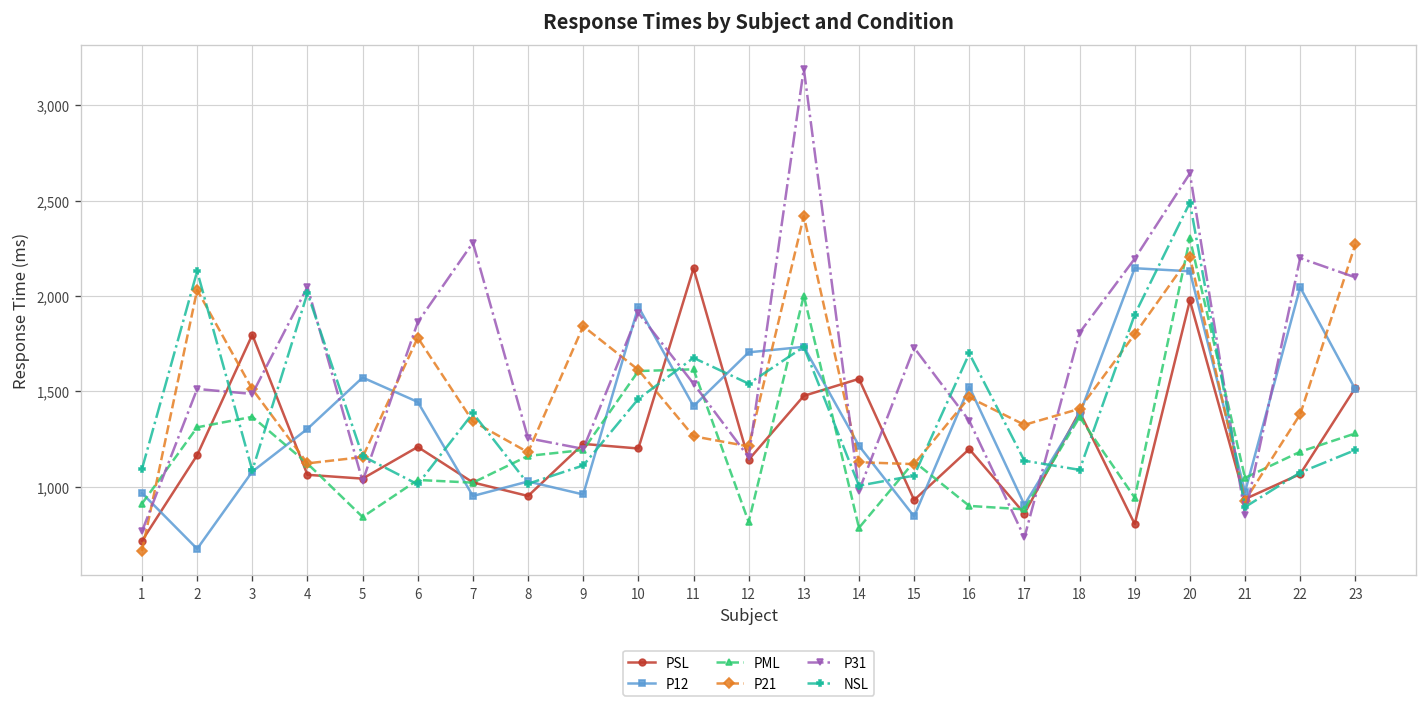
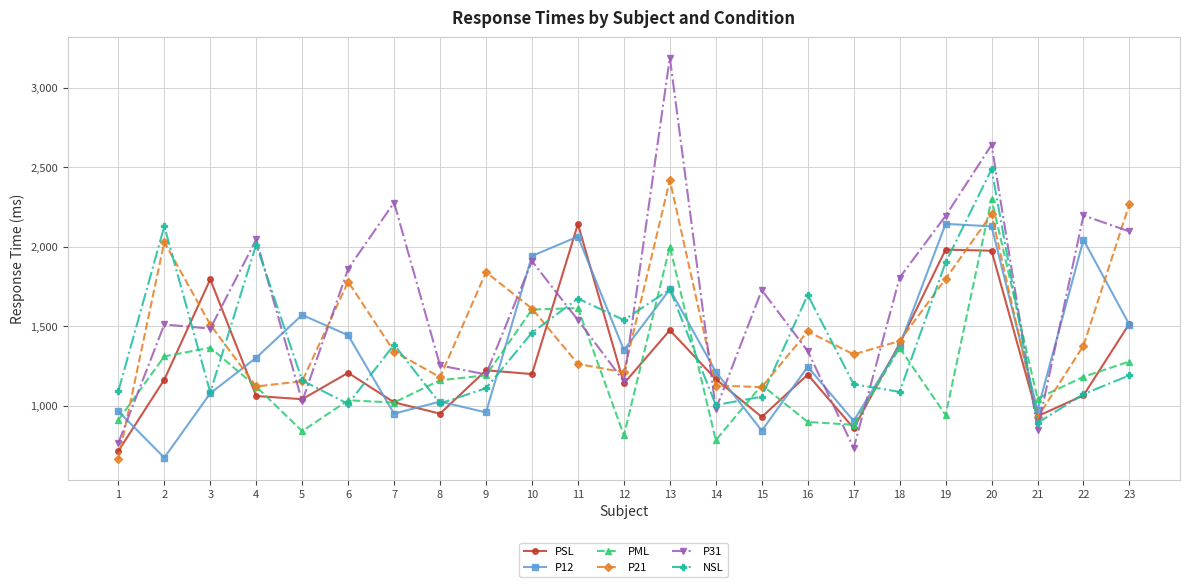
  {
    "PSL": {
      "1": "720",
      "2": "1,170",
      "3": "1,800",
      "4": "1,060",
      "6": "1,210",
      "8": "950",
      "9": "1,220",
      "10": "1,200",
      "11": "2,140",
      "13": "1,480",
-     "14": "1,570",
+     "14": "1,170",
      "15": "930",
      "16": "1,200",
      "17": "860",
-     "19": "800",
+     "19": "1,980",
      "20": "1,980"
    },
    "P12": {
      "1": "970",
      "2": "670",
      "4": "1,300",
      "5": "1,570",
      "6": "1,440",
      "7": "950",
      "9": "960",
      "10": "1,940",
-     "11": "1,420",
-     "12": "1,700",
+     "11": "2,070",
+     "12": "1,350",
      "14": "1,210",
      "15": "840",
-     "16": "1,520",
+     "16": "1,250",
      "17": "910",
      "19": "2,150",
      "20": "2,130",
      "21": "970",
      "22": "2,050"
    },
    "P21": {
      "1": "660",
      "2": "2,030",
      "3": "1,510",
      "6": "1,780",
      "7": "1,340",
      "8": "1,180",
      "9": "1,840",
      "11": "1,260",
      "12": "1,210",
      "13": "2,420",
      "14": "1,130",
      "16": "1,470",
      "17": "1,320",
      "18": "1,410",
      "19": "1,800",
      "20": "2,210",
      "22": "1,380",
      "23": "2,270"
    },
    "P31": {
      "1": "770",
      "2": "1,510",
      "3": "1,490",
      "4": "2,050",
      "6": "1,860",
      "7": "2,280",
      "8": "1,250",
      "10": "1,910",
      "11": "1,540",
      "13": "3,190",
      "14": "980",
      "15": "1,730",
      "16": "1,350",
      "17": "730",
      "18": "1,810",
      "19": "2,200",
      "20": "2,640",
      "21": "850",
      "22": "2,200",
      "23": "2,100"
    }
  }
